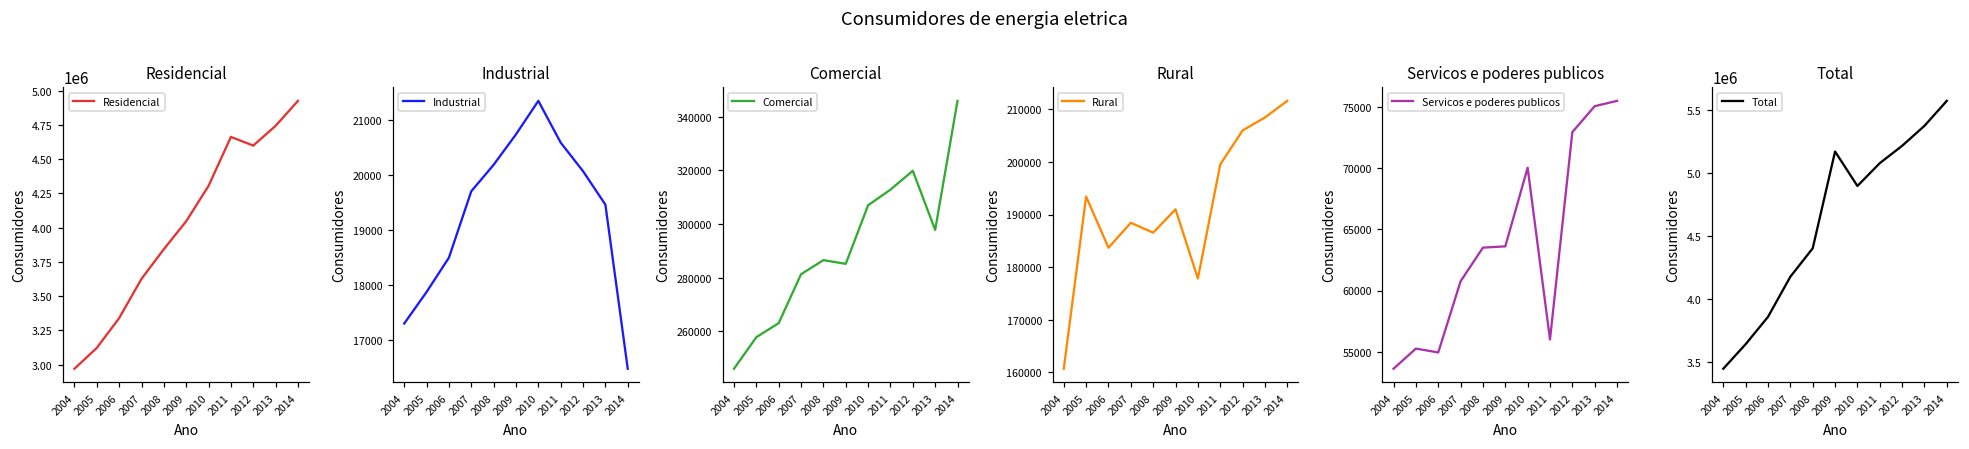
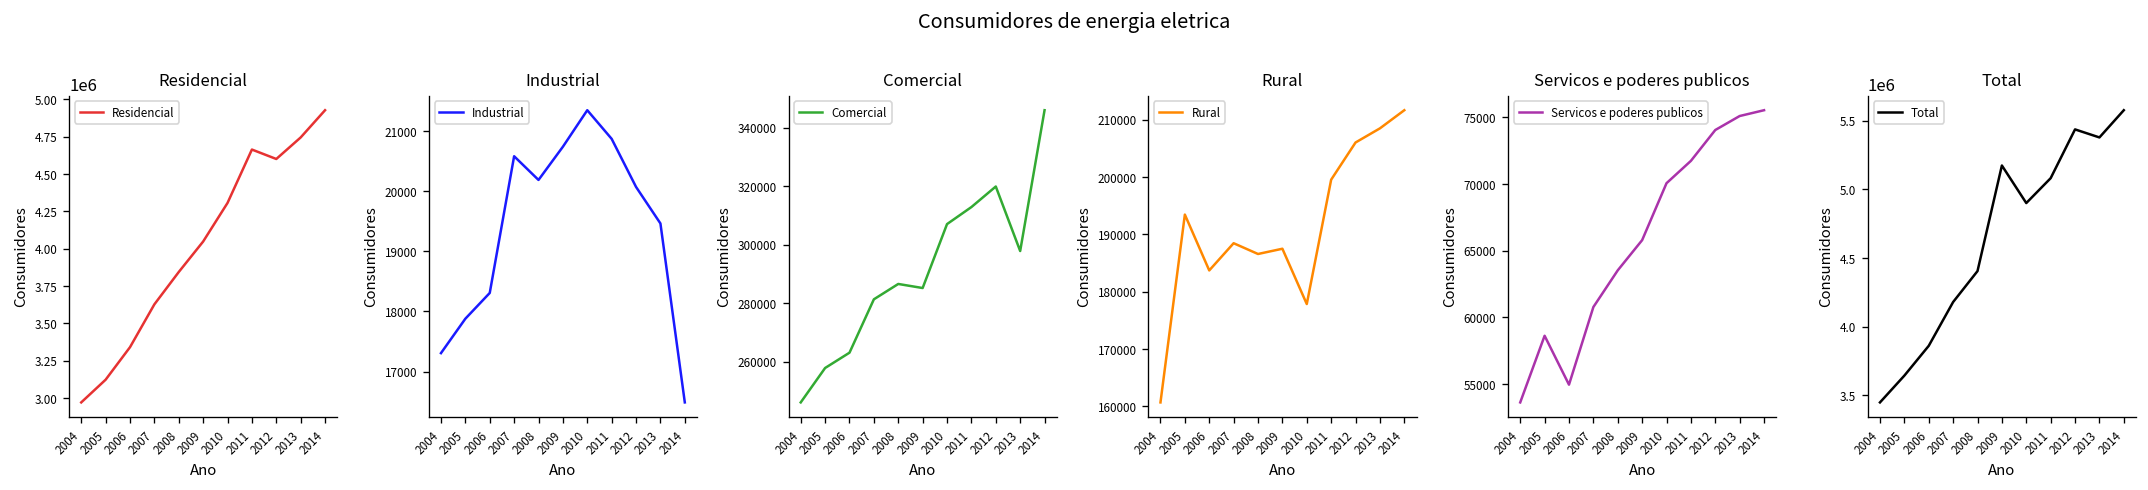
  {
    "Residencial": {
      "2004": 2970000,
      "2005": 3120000,
      "2006": 3340000,
      "2007": 3630000,
      "2008": 3840000,
      "2009": 4050000,
      "2010": 4310000,
      "2011": 4660000,
      "2012": 4600000,
      "2013": 4740000,
      "2014": 4930000
    },
    "Industrial": {
      "2004": 17300,
      "2005": 17900,
-     "2006": 18500,
-     "2007": 19700,
+     "2006": 18300,
+     "2007": 20600,
      "2008": 20200,
      "2009": 20700,
      "2010": 21300,
-     "2011": 20600,
+     "2011": 20900,
      "2012": 20100,
      "2013": 19500,
      "2014": 16500
    },
    "Comercial": {
      "2004": 246000,
      "2005": 258000,
      "2006": 263000,
      "2007": 281000,
      "2008": 287000,
      "2009": 285000,
      "2010": 307000,
      "2011": 313000,
      "2012": 320000,
      "2013": 298000,
      "2014": 346000
    },
    "Rural": {
      "2004": 161000,
      "2005": 193000,
      "2006": 184000,
      "2007": 188000,
      "2008": 187000,
-     "2009": 191000,
+     "2009": 187000,
      "2010": 178000,
      "2011": 200000,
      "2012": 206000,
      "2013": 208000,
      "2014": 212000
    },
    "Servicos e poderes publicos": {
      "2004": 53600,
-     "2005": 55300,
+     "2005": 58600,
      "2006": 54900,
      "2007": 60800,
      "2008": 63500,
-     "2009": 63600,
+     "2009": 65800,
      "2010": 70100,
-     "2011": 56000,
-     "2012": 73000,
+     "2011": 71700,
+     "2012": 74000,
      "2013": 75100,
      "2014": 75500
    },
    "Total": {
      "2004": 3450000,
      "2005": 3640000,
      "2006": 3860000,
      "2007": 4180000,
      "2008": 4400000,
      "2009": 5170000,
      "2010": 4900000,
      "2011": 5080000,
-     "2012": 5220000,
+     "2012": 5440000,
      "2013": 5380000,
      "2014": 5580000
    }
  }
